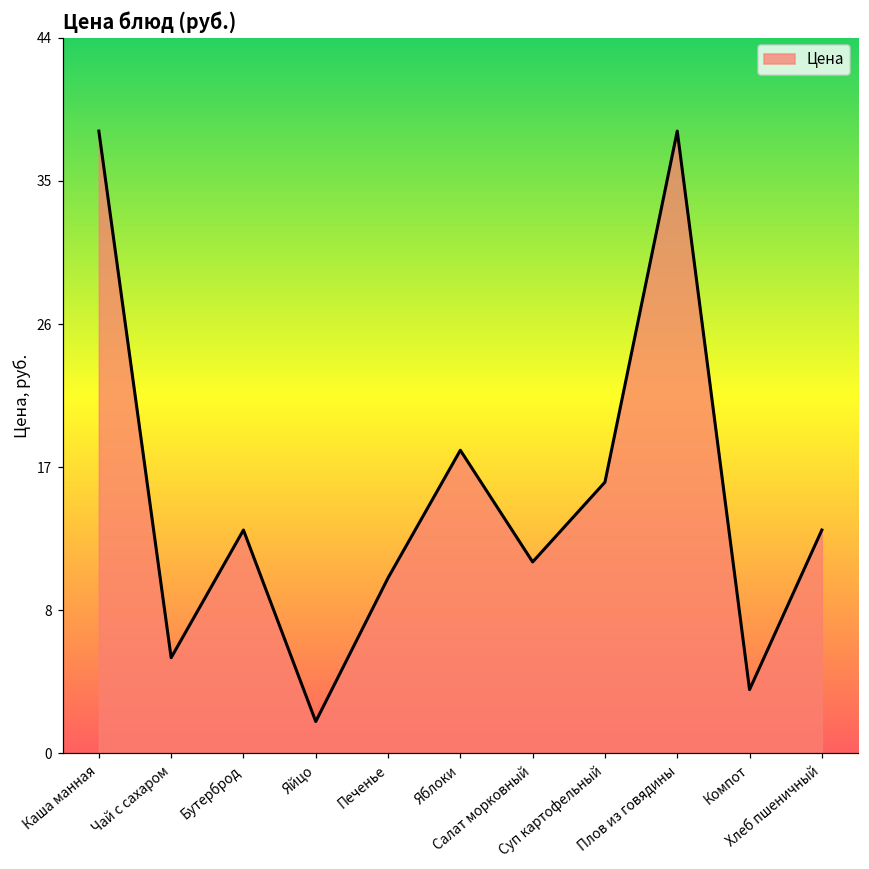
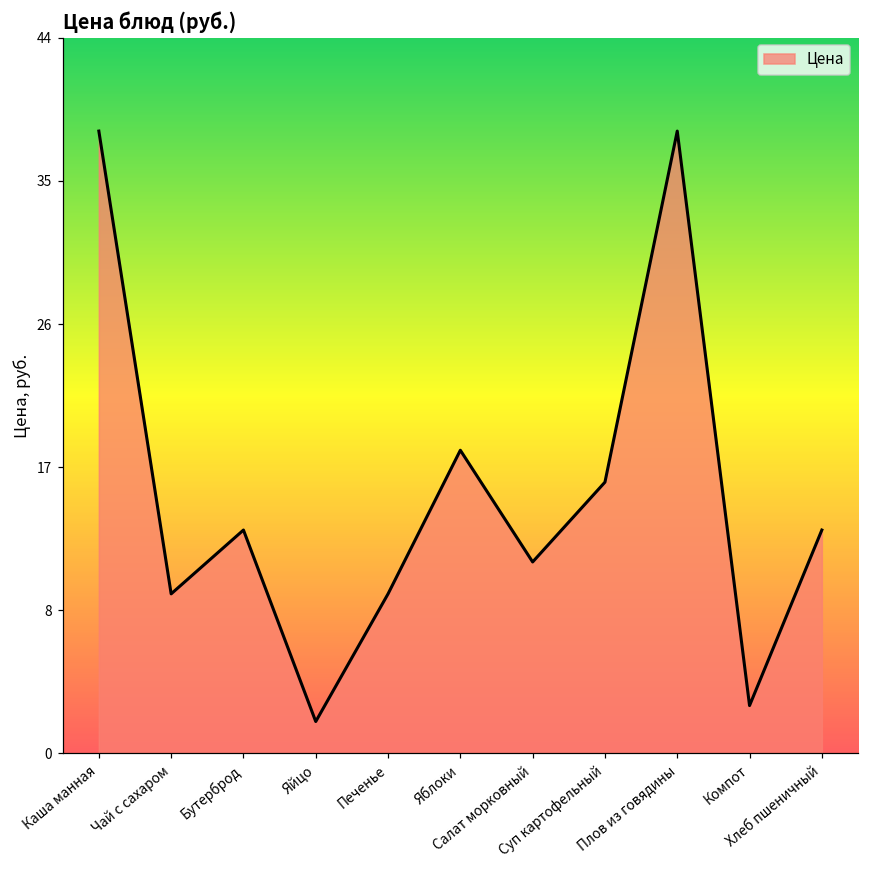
  {
    "Каша манная": 39,
-   "Чай с сахаром": 6,
+   "Чай с сахаром": 10,
    "Бутерброд": 14,
    "Яйцо": 2,
-   "Печенье": 11,
+   "Печенье": 10,
    "Яблоки": 19,
    "Салат морковный": 12,
    "Суп картофельный": 17,
    "Плов из говядины": 39,
-   "Компот": 4,
+   "Компот": 3,
    "Хлеб пшеничный": 14
  }
